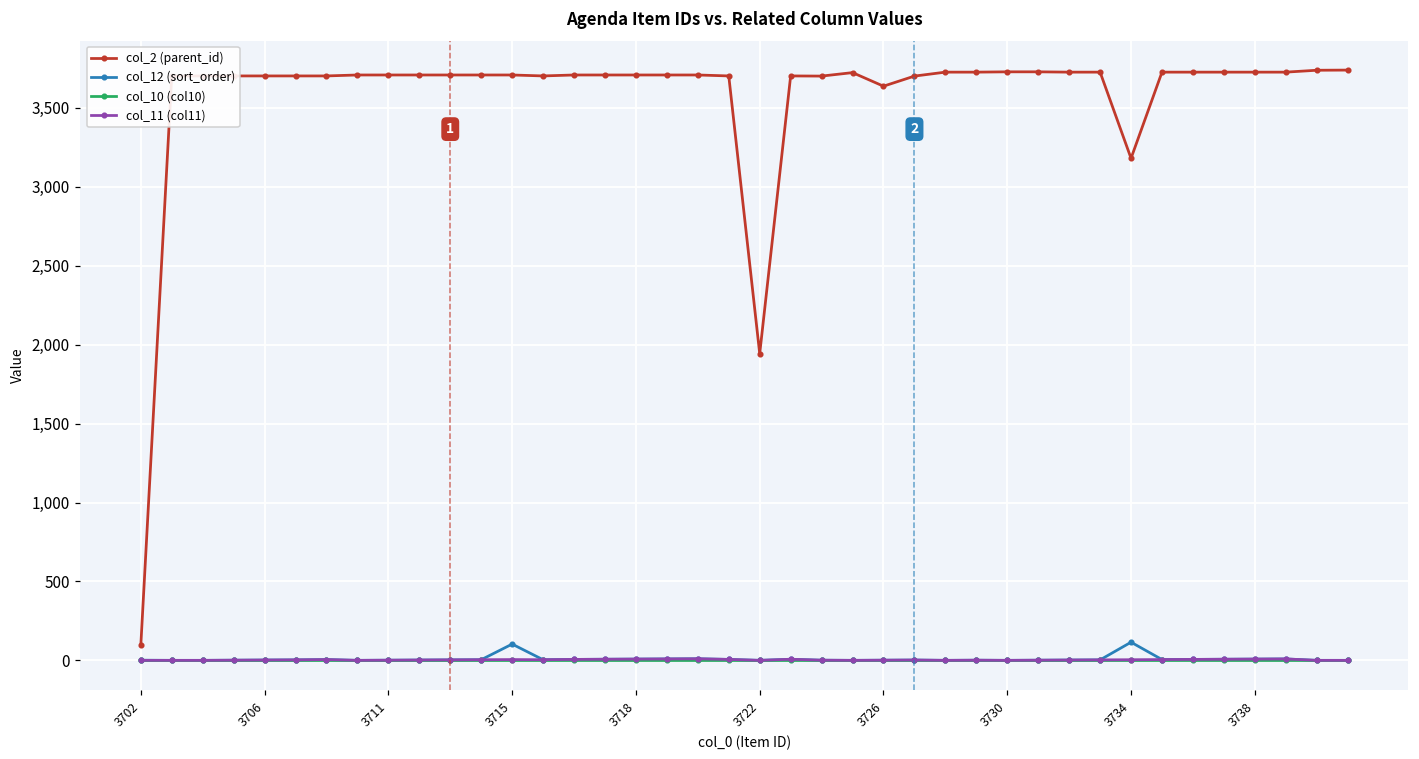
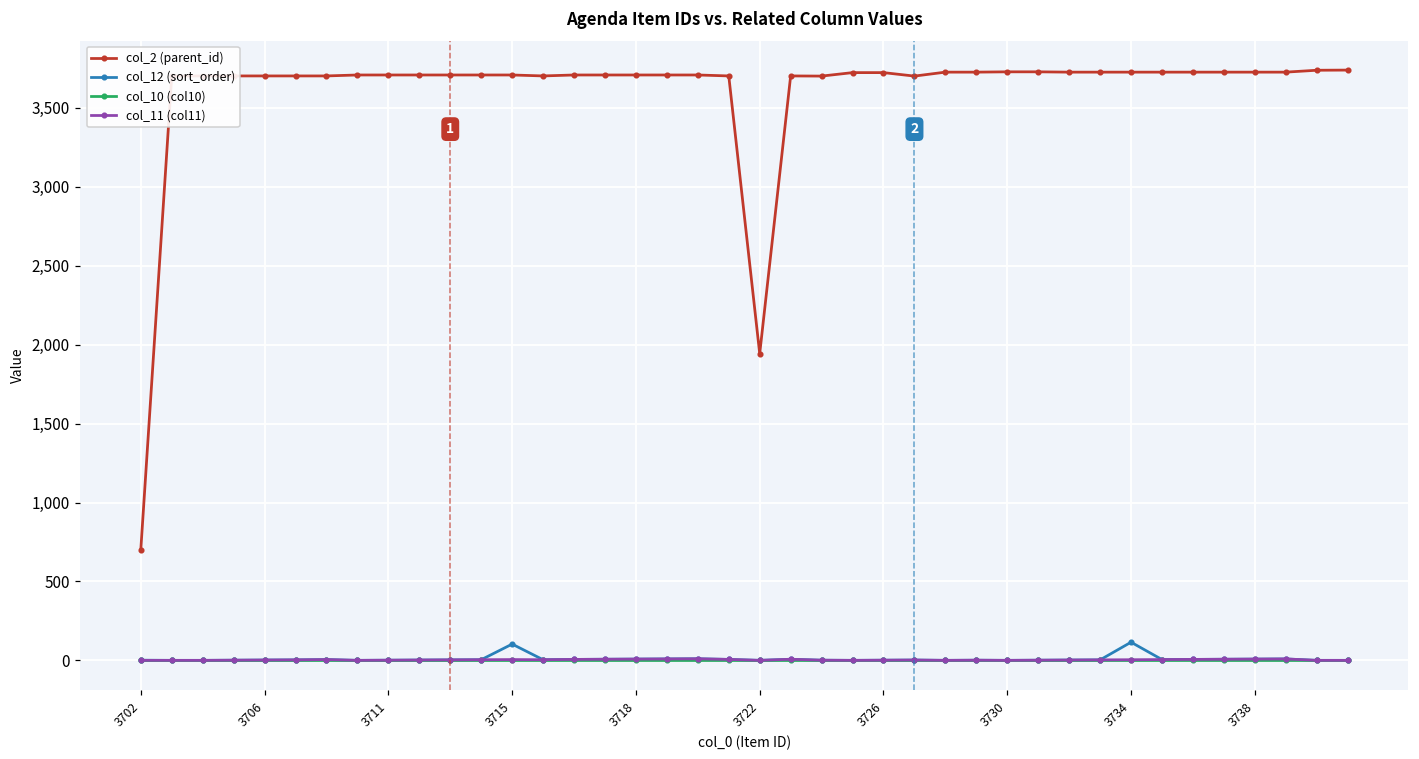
  {
    "col_2 (parent_id)": {
-     "3702": "100",
+     "3702": "700",
      "3706": "3,700",
      "3711": "3,710",
      "3715": "3,710",
      "3718": "3,710",
      "3722": "1,940",
-     "3726": "3,640",
+     "3726": "3,720",
      "3730": "3,730",
-     "3734": "3,180",
+     "3734": "3,730",
      "3738": "3,730"
    },
    "col_12 (sort_order)": {
      "3715": "100",
      "3734": "120"
    }
  }
